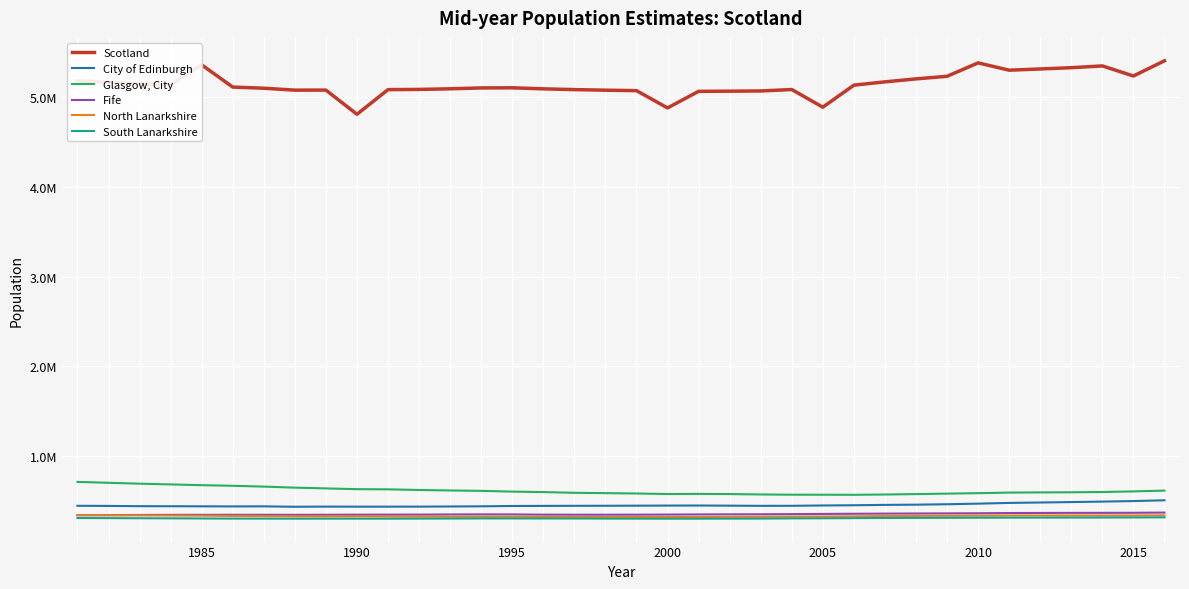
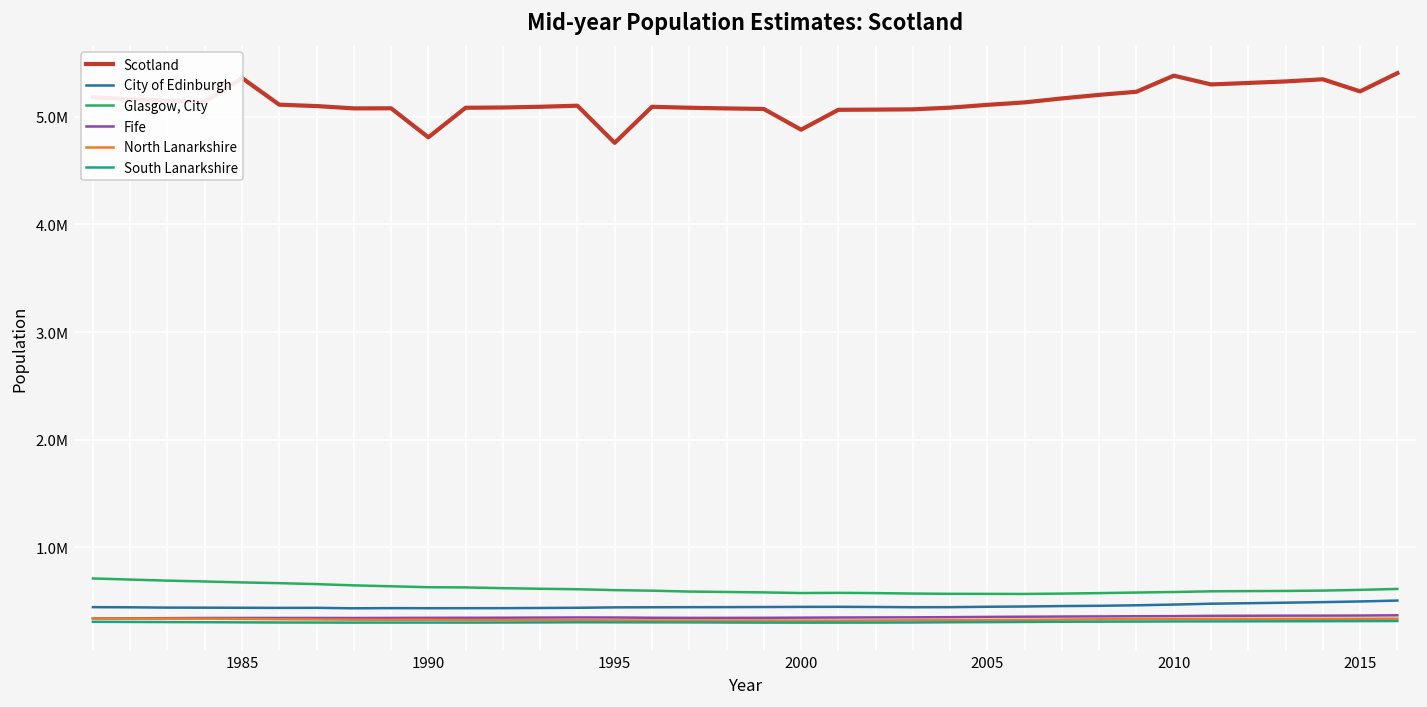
  {
    "Scotland": {
      "1990": 4800000,
-     "1995": 5100000,
+     "1995": 4800000,
      "2000": 4900000,
-     "2005": 4900000,
+     "2005": 5100000,
      "2010": 5400000,
      "2015": 5200000
    },
    "Fife": {
      "2005": 400000,
      "2015": 400000
    }
  }
